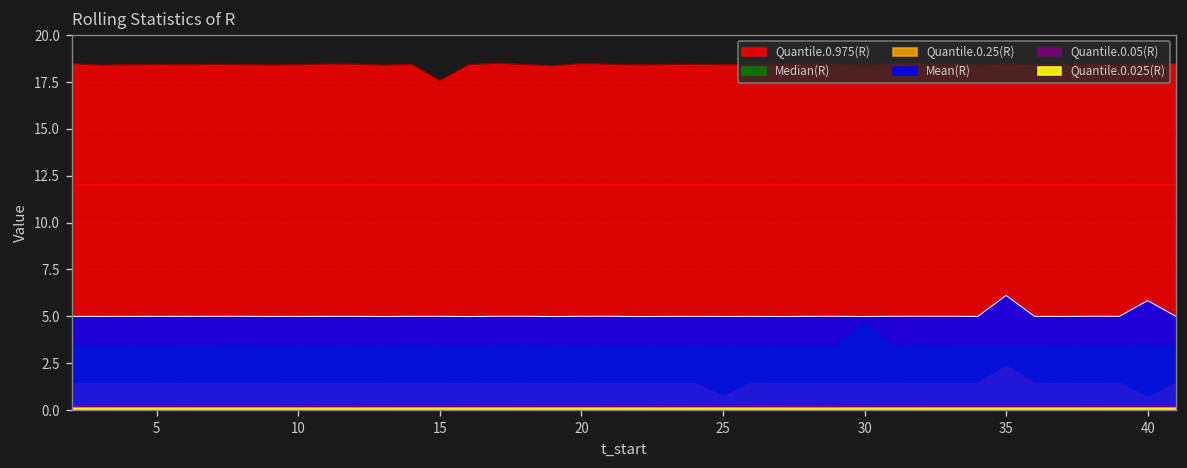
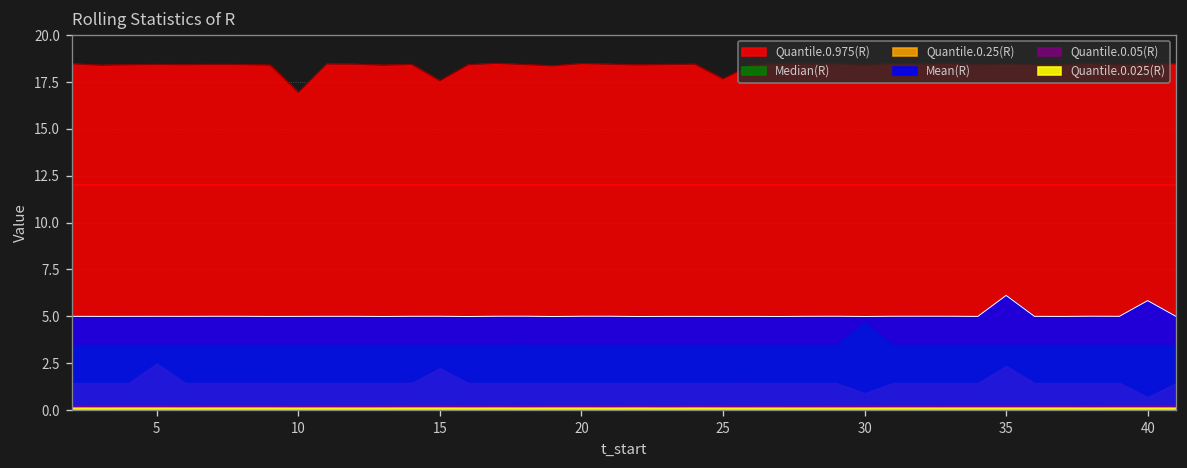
  {
    "Quantile.0.975(R)": {
      "5": 18.4,
-     "10": 18.4,
+     "10": 17.0,
      "15": 17.6,
      "20": 18.5,
-     "25": 18.4
+     "25": 17.7
    },
    "Median(R)": {
      "5": 3.5,
      "10": 3.5,
      "15": 3.5,
      "20": 3.5,
      "25": 3.5,
      "30": 4.7,
      "35": 3.5,
      "40": 3.5
    },
    "Quantile.0.25(R)": {
-     "5": 1.4,
+     "5": 2.5,
      "10": 1.4,
-     "15": 1.4,
+     "15": 2.2,
      "20": 1.4,
-     "25": 0.7,
-     "30": 1.4,
+     "25": 1.4,
+     "30": 0.9,
      "35": 2.4,
      "40": 0.7
    },
    "Mean(R)": {
      "5": 5.0,
      "10": 5.0,
      "15": 5.0,
      "20": 5.0,
      "25": 5.0,
      "30": 5.0,
      "35": 6.1,
      "40": 5.8
    }
  }
